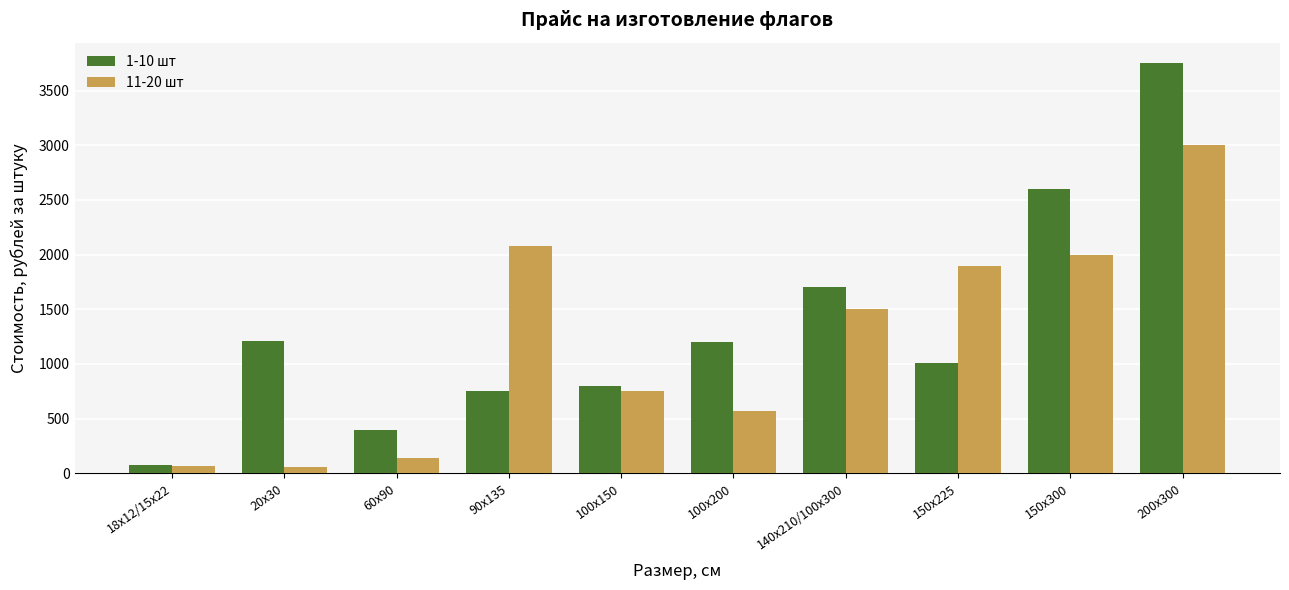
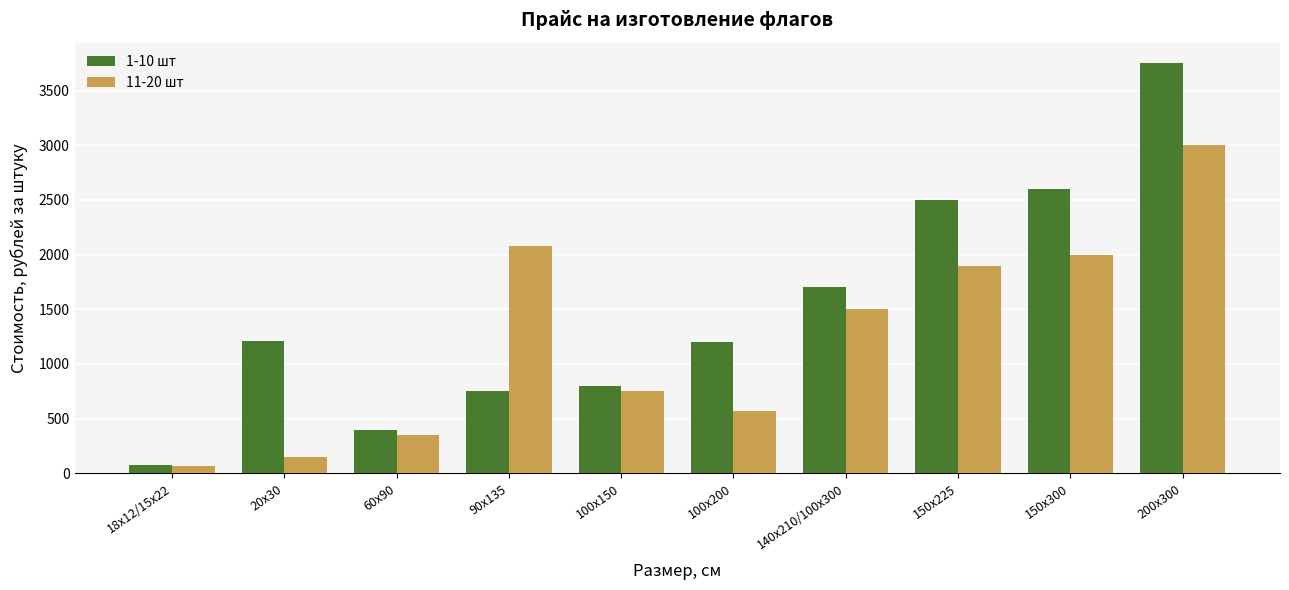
  {
    "1-10 шт": {
      "18х12/15х22": 80,
      "20х30": 1210,
      "60х90": 400,
      "90x135": 750,
      "100x150": 800,
      "100x200": 1200,
      "140x210/100х300": 1700,
-     "150x225": 1010,
+     "150x225": 2500,
      "150x300": 2600,
      "200x300": 3750
    },
    "11-20 шт": {
      "18х12/15х22": 70,
-     "20х30": 60,
-     "60х90": 140,
+     "20х30": 150,
+     "60х90": 350,
      "90x135": 2080,
      "100x150": 750,
      "100x200": 570,
      "140x210/100х300": 1500,
      "150x225": 1900,
      "150x300": 2000,
      "200x300": 3000
    }
  }
